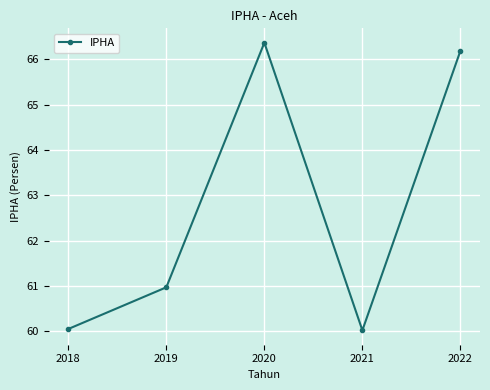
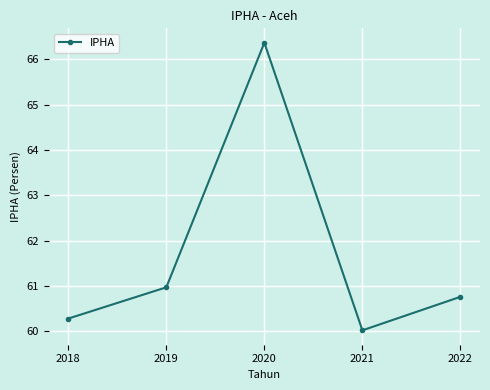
  {
-   "2018": 60.1,
+   "2018": 60.3,
    "2019": 61.0,
    "2020": 66.4,
    "2021": 60.0,
-   "2022": 66.2
+   "2022": 60.8
  }
